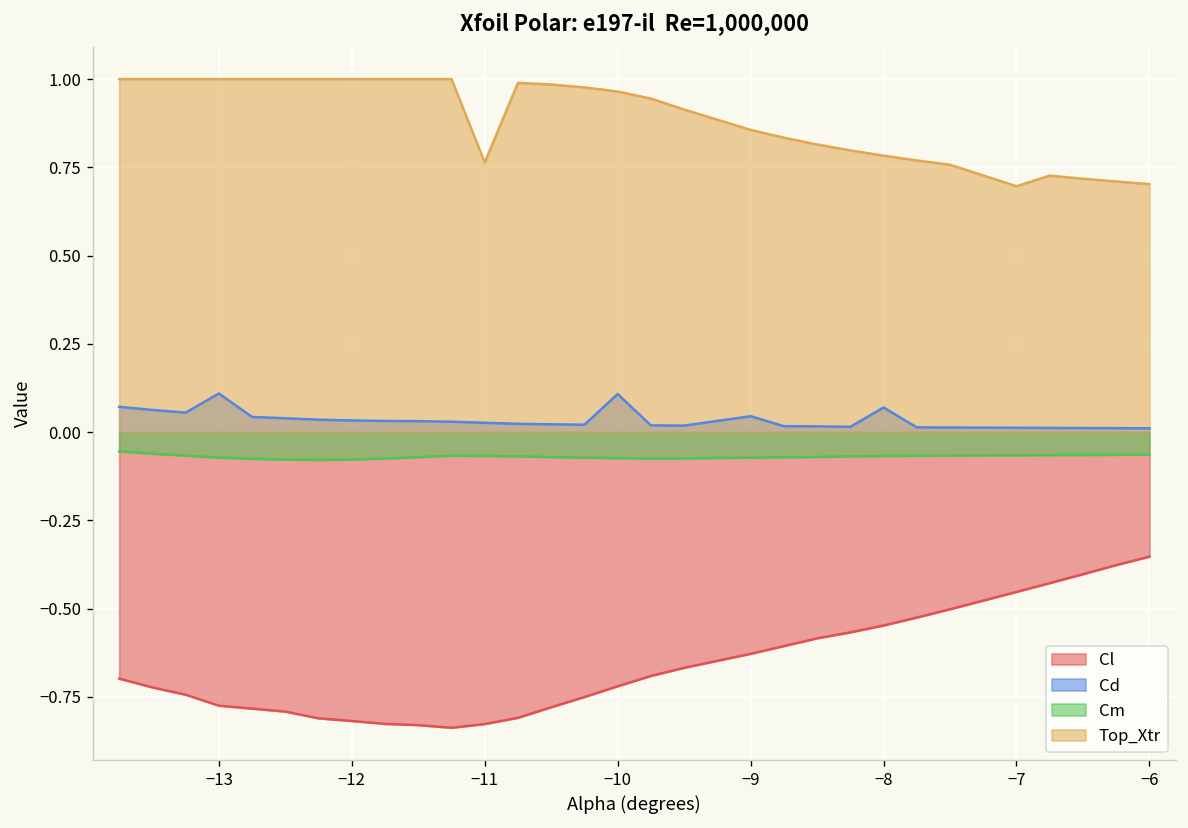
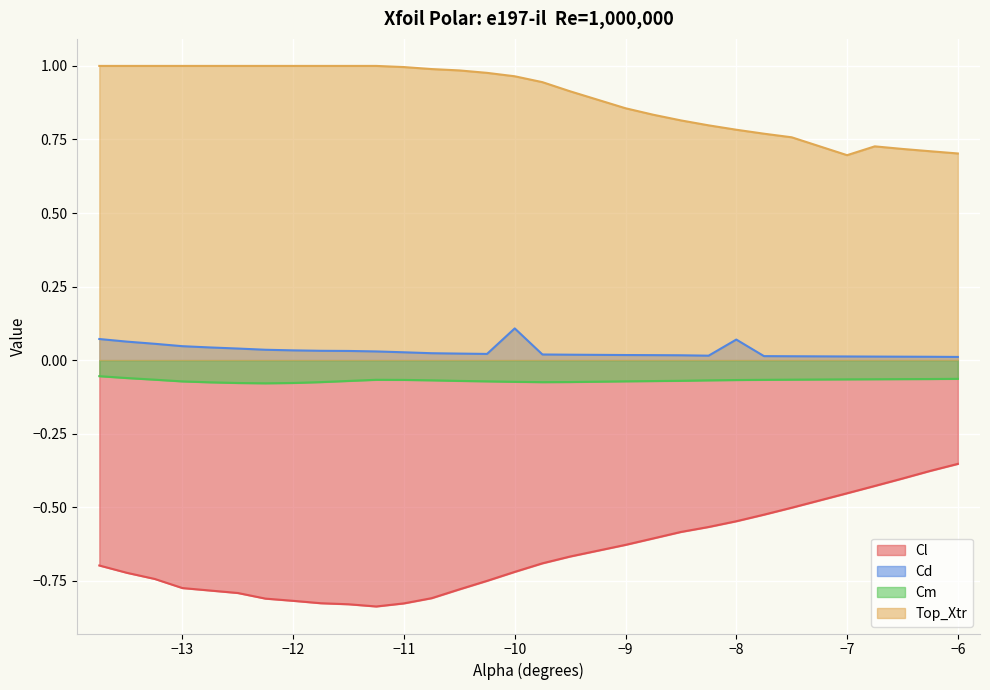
  {
    "Cd": {
-     "−13": 0.11,
+     "−13": 0.05,
      "−12": 0.03,
      "−11": 0.03,
      "−10": 0.11,
-     "−9": 0.05,
+     "−9": 0.02,
      "−8": 0.07,
      "−7": 0.01,
      "−6": 0.01
    },
    "Top_Xtr": {
      "−13": 1.00,
      "−12": 1.00,
-     "−11": 0.76,
+     "−11": 1.00,
      "−10": 0.96,
      "−9": 0.86,
      "−8": 0.78,
      "−7": 0.70,
      "−6": 0.70
    }
  }
